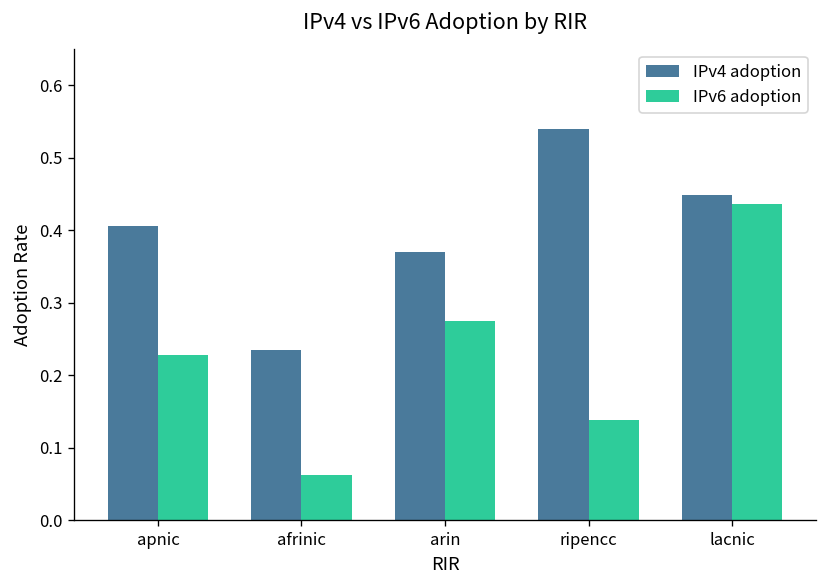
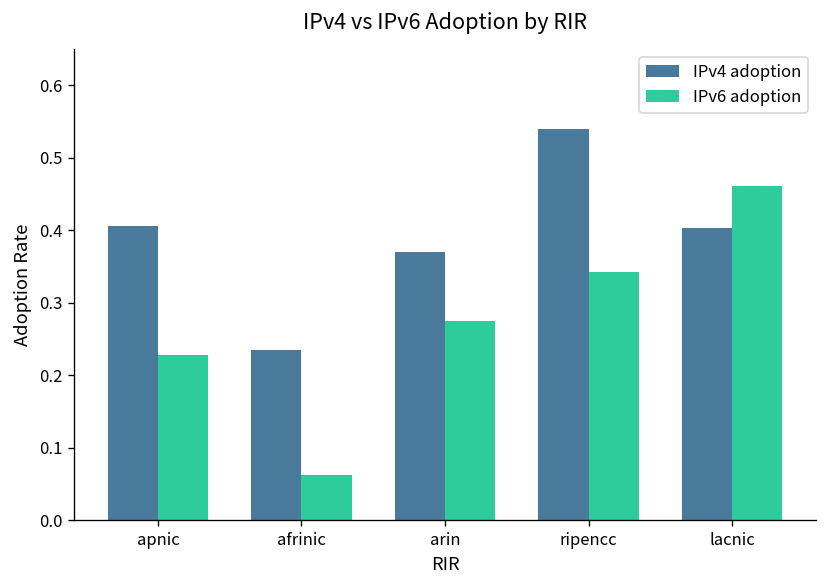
  {
    "IPv4 adoption": {
      "apnic": 0.41,
      "afrinic": 0.23,
      "arin": 0.37,
      "ripencc": 0.54,
-     "lacnic": 0.45
+     "lacnic": 0.40
    },
    "IPv6 adoption": {
      "apnic": 0.23,
      "afrinic": 0.06,
      "arin": 0.27,
-     "ripencc": 0.14,
-     "lacnic": 0.44
+     "ripencc": 0.34,
+     "lacnic": 0.46
    }
  }
